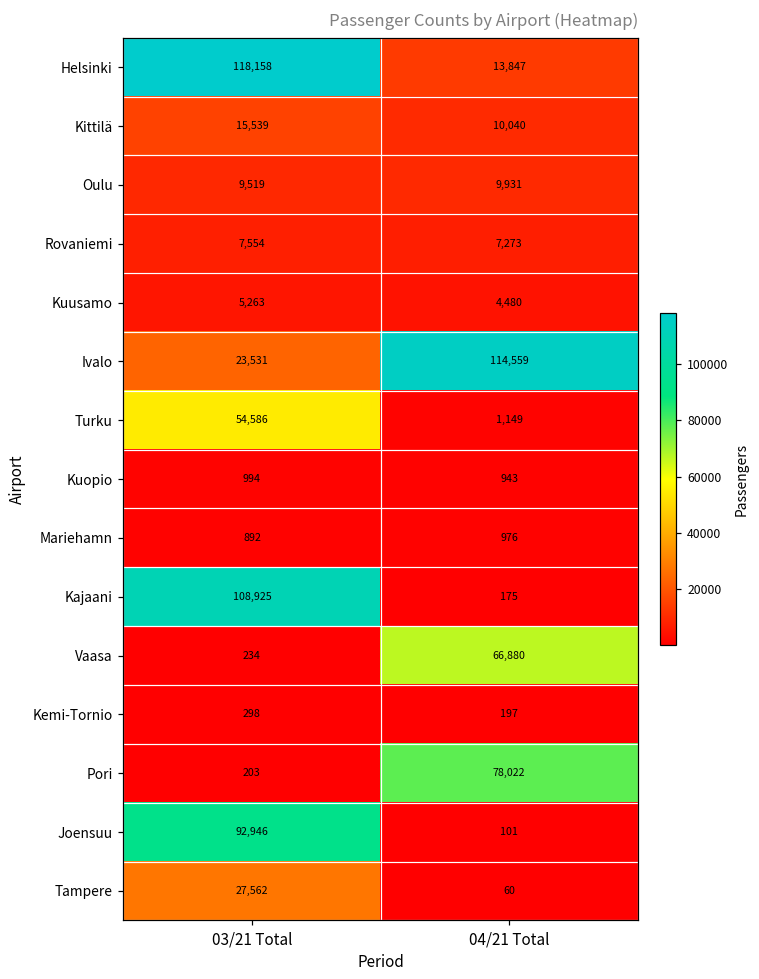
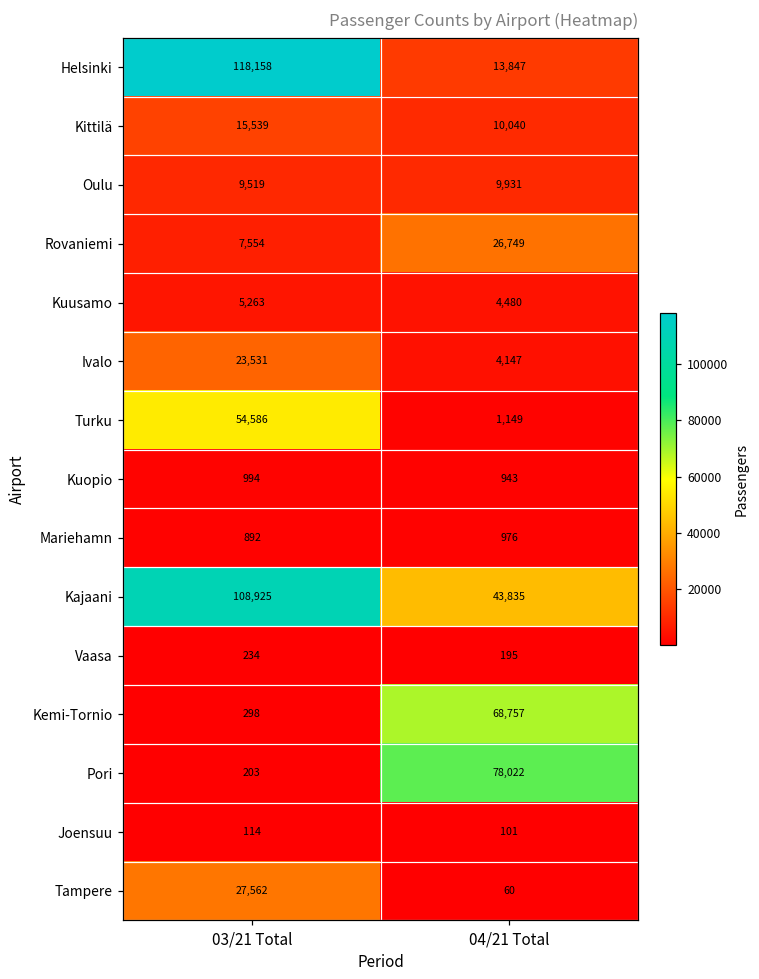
  {
    "Helsinki": {
      "03/21 Total": "118,158",
      "04/21 Total": "13,847"
    },
    "Kittilä": {
      "03/21 Total": "15,539",
      "04/21 Total": "10,040"
    },
    "Oulu": {
      "03/21 Total": "9,519",
      "04/21 Total": "9,931"
    },
    "Rovaniemi": {
      "03/21 Total": "7,554",
-     "04/21 Total": "7,273"
+     "04/21 Total": "26,749"
    },
    "Kuusamo": {
      "03/21 Total": "5,263",
      "04/21 Total": "4,480"
    },
    "Ivalo": {
      "03/21 Total": "23,531",
-     "04/21 Total": "114,559"
+     "04/21 Total": "4,147"
    },
    "Turku": {
      "03/21 Total": "54,586",
      "04/21 Total": "1,149"
    },
    "Kuopio": {
      "03/21 Total": "994",
      "04/21 Total": "943"
    },
    "Mariehamn": {
      "03/21 Total": "892",
      "04/21 Total": "976"
    },
    "Kajaani": {
      "03/21 Total": "108,925",
-     "04/21 Total": "175"
+     "04/21 Total": "43,835"
    },
    "Vaasa": {
      "03/21 Total": "234",
-     "04/21 Total": "66,880"
+     "04/21 Total": "195"
    },
    "Kemi-Tornio": {
      "03/21 Total": "298",
-     "04/21 Total": "197"
+     "04/21 Total": "68,757"
    },
    "Pori": {
      "03/21 Total": "203",
      "04/21 Total": "78,022"
    },
    "Joensuu": {
-     "03/21 Total": "92,946",
+     "03/21 Total": "114",
      "04/21 Total": "101"
    },
    "Tampere": {
      "03/21 Total": "27,562",
      "04/21 Total": "60"
    }
  }
